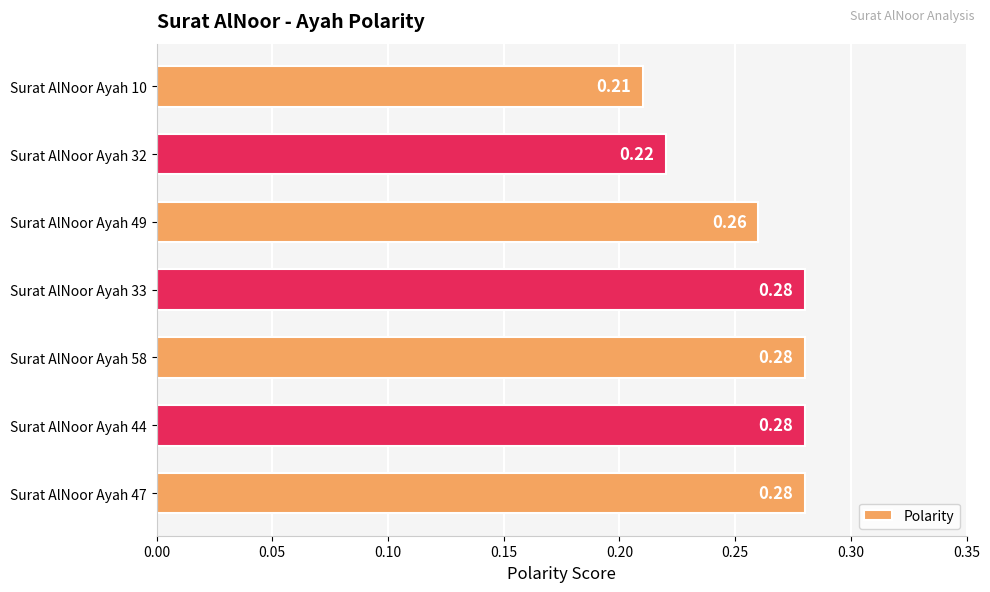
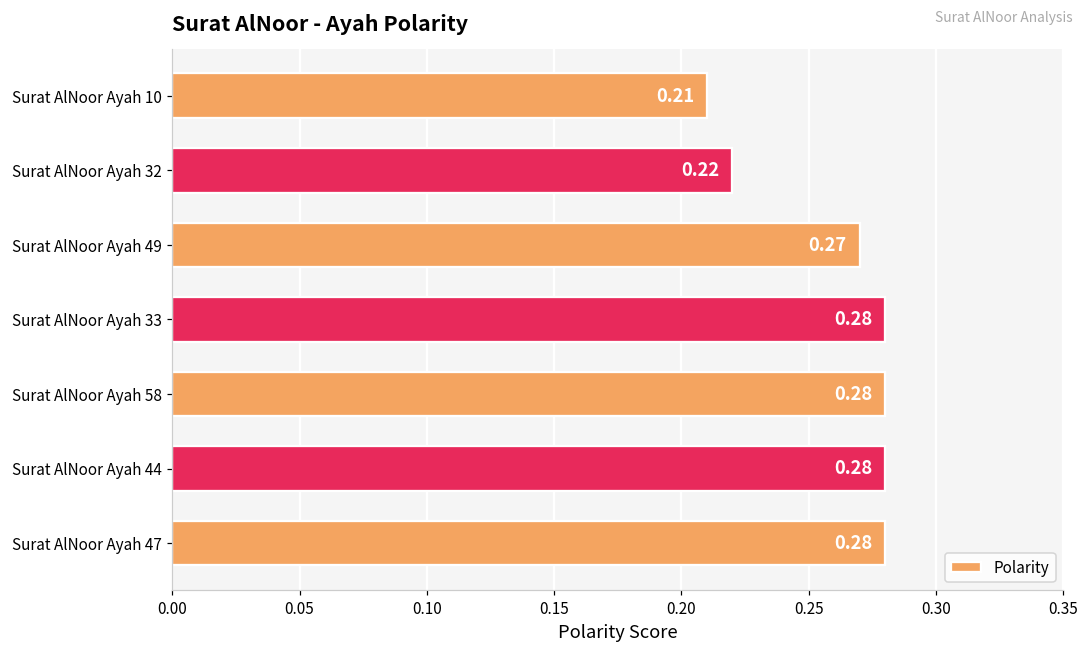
  {
    "Surat AlNoor Ayah 10": 0.21,
    "Surat AlNoor Ayah 32": 0.22,
-   "Surat AlNoor Ayah 49": 0.26,
+   "Surat AlNoor Ayah 49": 0.27,
    "Surat AlNoor Ayah 33": 0.28,
    "Surat AlNoor Ayah 58": 0.28,
    "Surat AlNoor Ayah 44": 0.28,
    "Surat AlNoor Ayah 47": 0.28
  }
